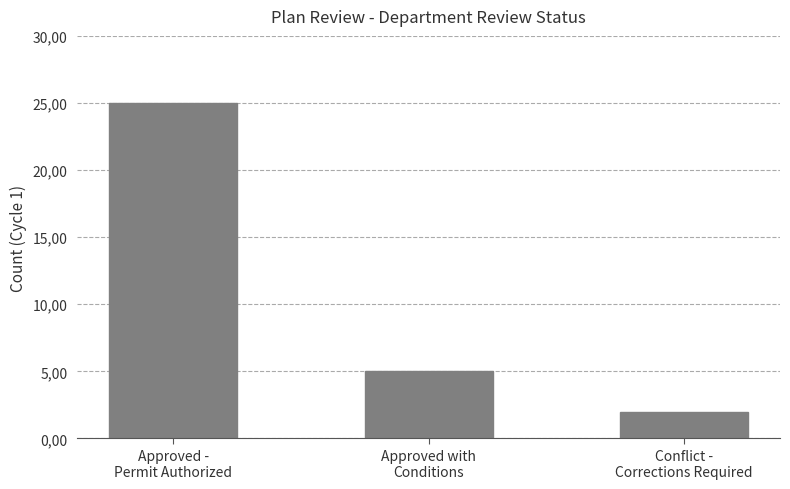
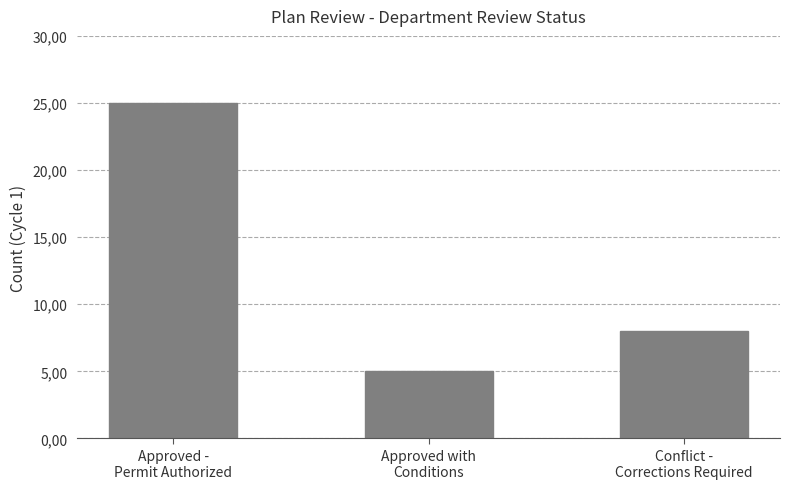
  {
    "Approved - Permit Authorized": 2500,
    "Approved with Conditions": 500,
-   "Conflict - Corrections Required": 200
+   "Conflict - Corrections Required": 800
  }
